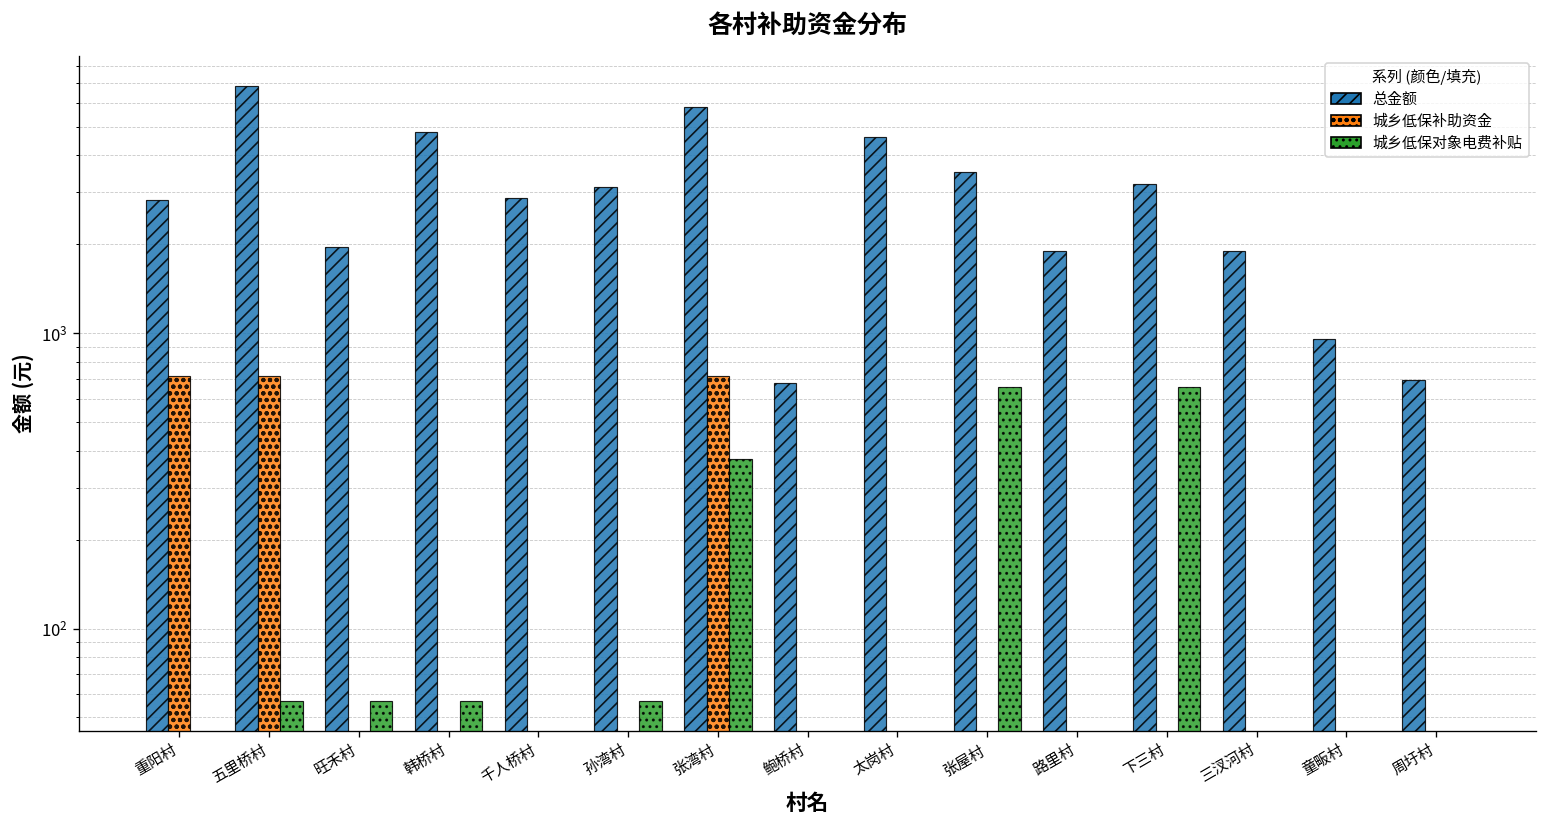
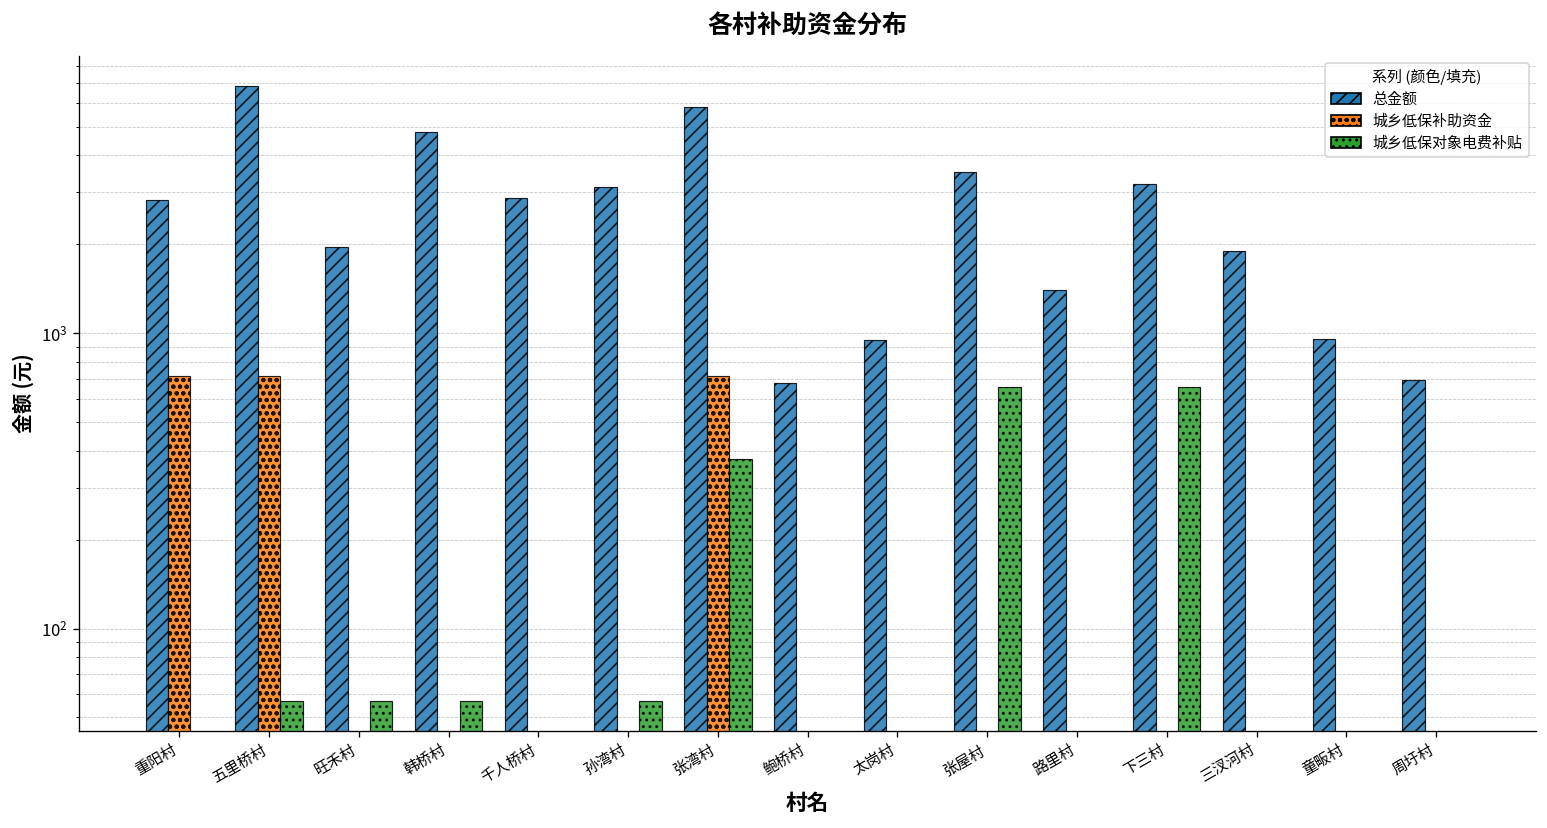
  {
    "总金额": {
      "重阳村": 2800,
      "五里桥村": 6800,
      "旺禾村": 1900,
      "韩桥村": 4800,
      "千人桥村": 2900,
      "孙湾村": 3100,
      "张湾村": 5800,
      "鲍桥村": 680,
-     "太岗村": 4600,
+     "太岗村": 950,
      "张屋村": 3500,
-     "路里村": 1900,
+     "路里村": 1400,
      "下三村": 3200,
      "三汊河村": 1900,
      "童畈村": 950,
      "周圩村": 690
    },
    "城乡低保补助资金": {
      "重阳村": 720,
      "五里桥村": 720,
      "张湾村": 720
    },
    "城乡低保对象电费补贴": {
      "五里桥村": 57,
      "旺禾村": 57,
      "韩桥村": 57,
      "孙湾村": 57,
      "张湾村": 370,
      "张屋村": 660,
      "下三村": 660
    }
  }
